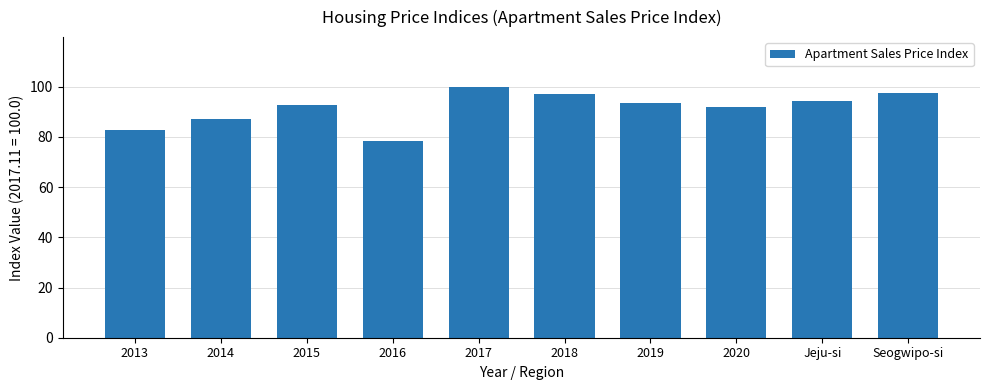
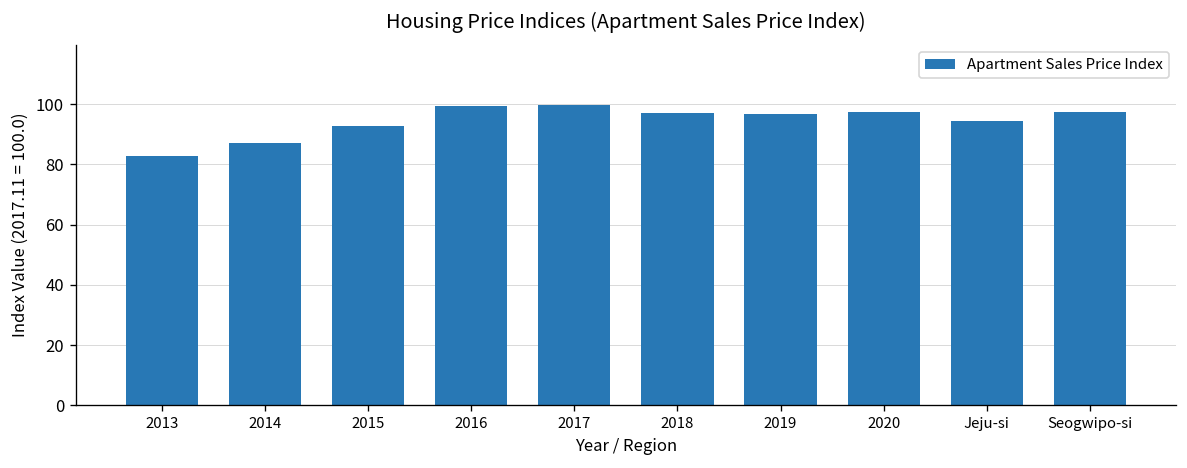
  {
    "2013": 83,
    "2014": 87,
    "2015": 93,
-   "2016": 78,
+   "2016": 99,
    "2017": 100,
    "2018": 97,
-   "2019": 93,
-   "2020": 92,
+   "2019": 97,
+   "2020": 97,
    "Jeju-si": 95,
    "Seogwipo-si": 97
  }
